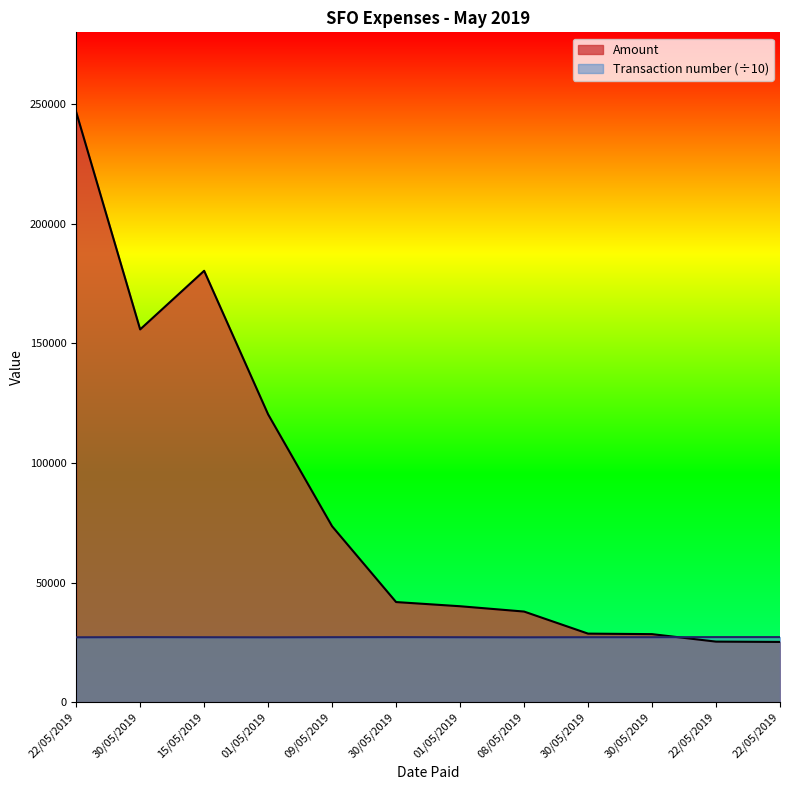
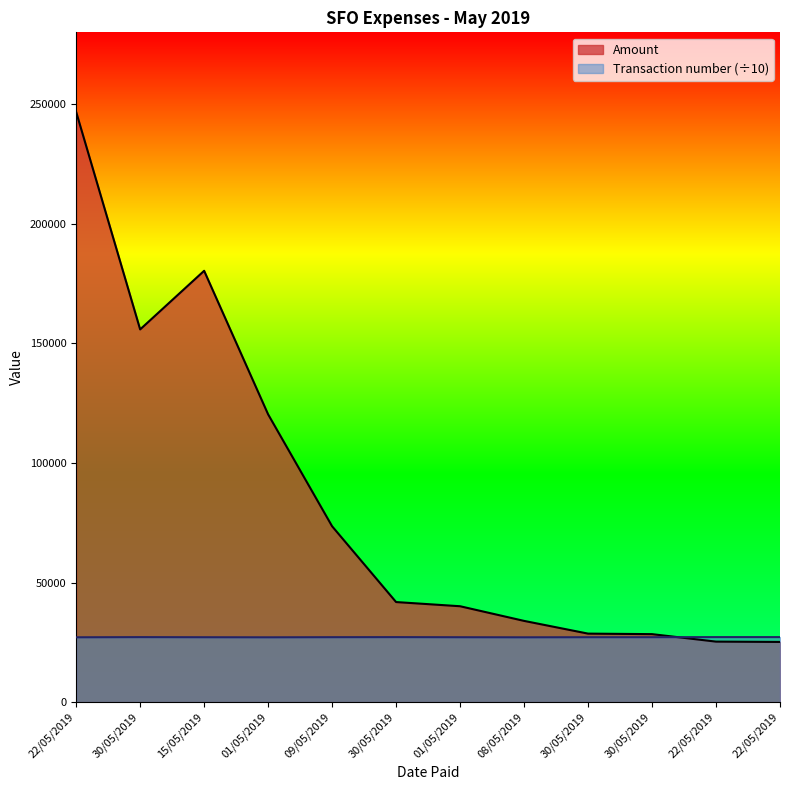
  {
    "Amount": {
      "15/05/2019": 180000,
      "09/05/2019": 74000,
-     "08/05/2019": 38000
+     "08/05/2019": 34000
    },
    "Transaction number (÷10)": {
      "15/05/2019": 27000,
      "09/05/2019": 27000,
      "08/05/2019": 27000
    }
  }
